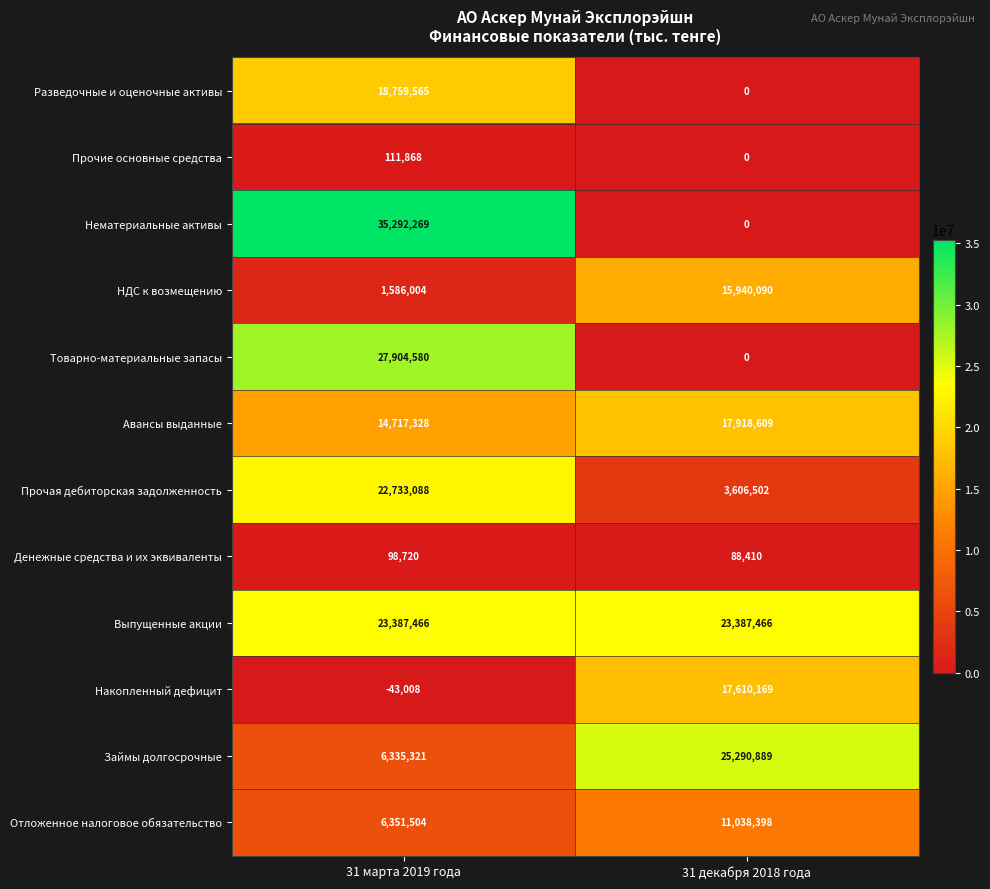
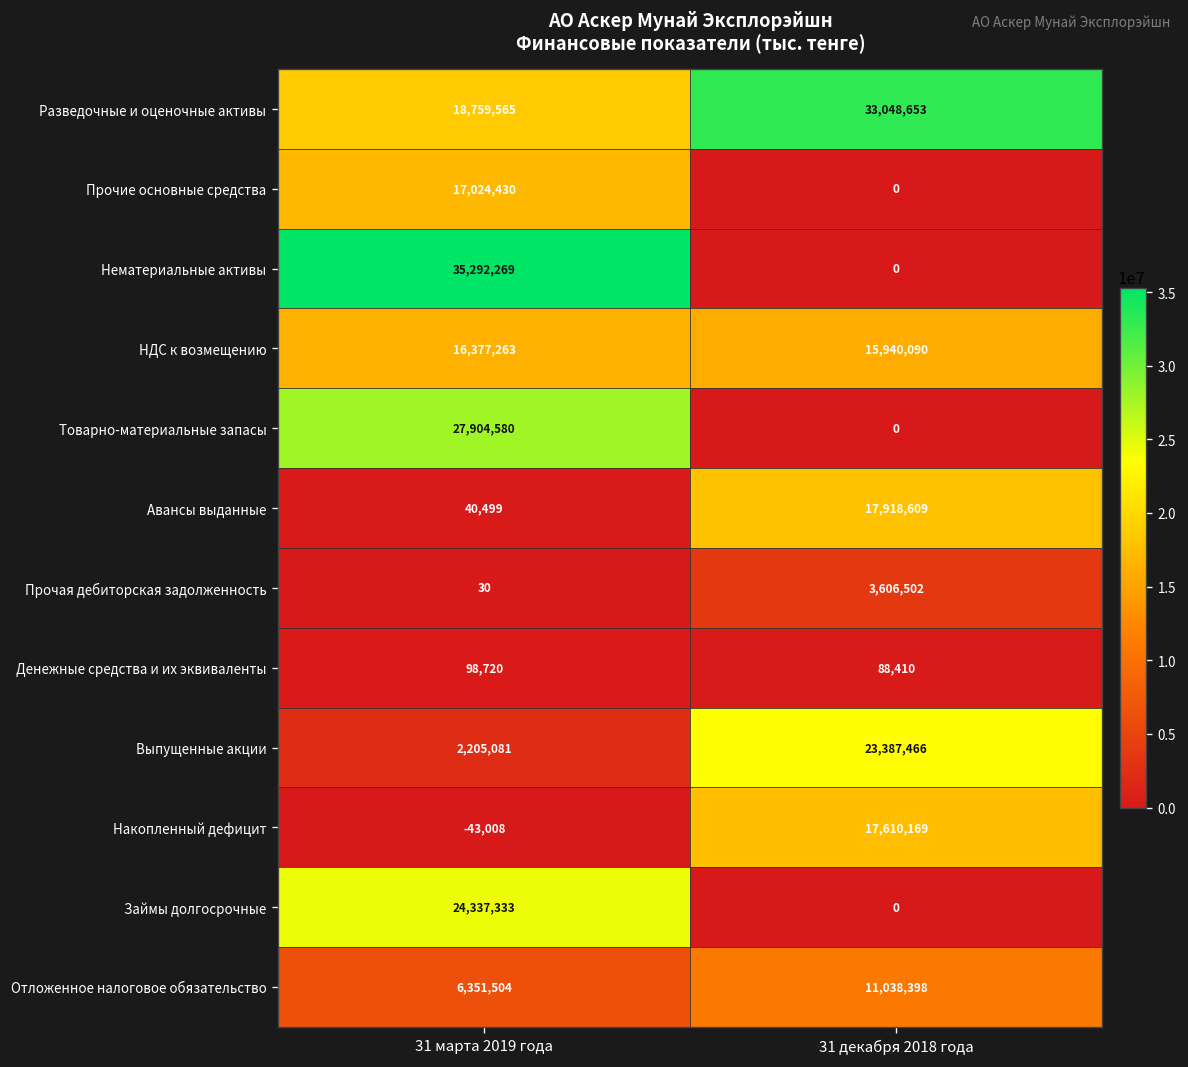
  {
    "Разведочные и оценочные активы": {
      "31 марта 2019 года": "18,759,565",
-     "31 декабря 2018 года": "0"
+     "31 декабря 2018 года": "33,048,653"
    },
    "Прочие основные средства": {
-     "31 марта 2019 года": "111,868",
+     "31 марта 2019 года": "17,024,430",
      "31 декабря 2018 года": "0"
    },
    "Нематериальные активы": {
      "31 марта 2019 года": "35,292,269",
      "31 декабря 2018 года": "0"
    },
    "НДС к возмещению": {
-     "31 марта 2019 года": "1,586,004",
+     "31 марта 2019 года": "16,377,263",
      "31 декабря 2018 года": "15,940,090"
    },
    "Товарно-материальные запасы": {
      "31 марта 2019 года": "27,904,580",
      "31 декабря 2018 года": "0"
    },
    "Авансы выданные": {
-     "31 марта 2019 года": "14,717,328",
+     "31 марта 2019 года": "40,499",
      "31 декабря 2018 года": "17,918,609"
    },
    "Прочая дебиторская задолженность": {
-     "31 марта 2019 года": "22,733,088",
+     "31 марта 2019 года": "30",
      "31 декабря 2018 года": "3,606,502"
    },
    "Денежные средства и их эквиваленты": {
      "31 марта 2019 года": "98,720",
      "31 декабря 2018 года": "88,410"
    },
    "Выпущенные акции": {
-     "31 марта 2019 года": "23,387,466",
+     "31 марта 2019 года": "2,205,081",
      "31 декабря 2018 года": "23,387,466"
    },
    "Накопленный дефицит": {
      "31 марта 2019 года": "-43,008",
      "31 декабря 2018 года": "17,610,169"
    },
    "Займы долгосрочные": {
-     "31 марта 2019 года": "6,335,321",
-     "31 декабря 2018 года": "25,290,889"
+     "31 марта 2019 года": "24,337,333",
+     "31 декабря 2018 года": "0"
    },
    "Отложенное налоговое обязательство": {
      "31 марта 2019 года": "6,351,504",
      "31 декабря 2018 года": "11,038,398"
    }
  }
